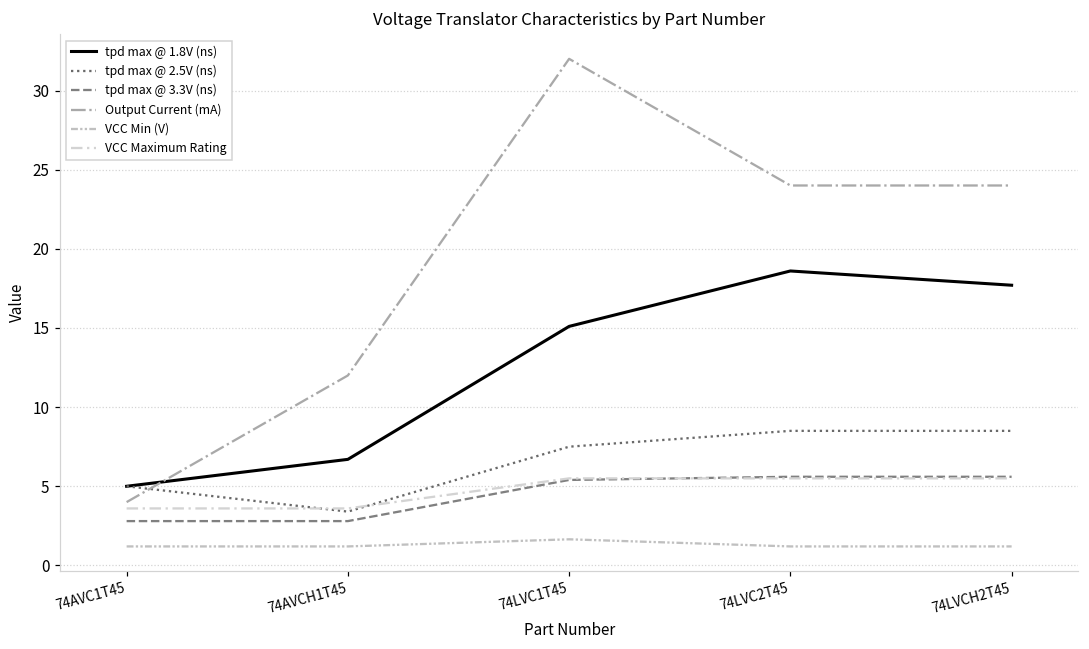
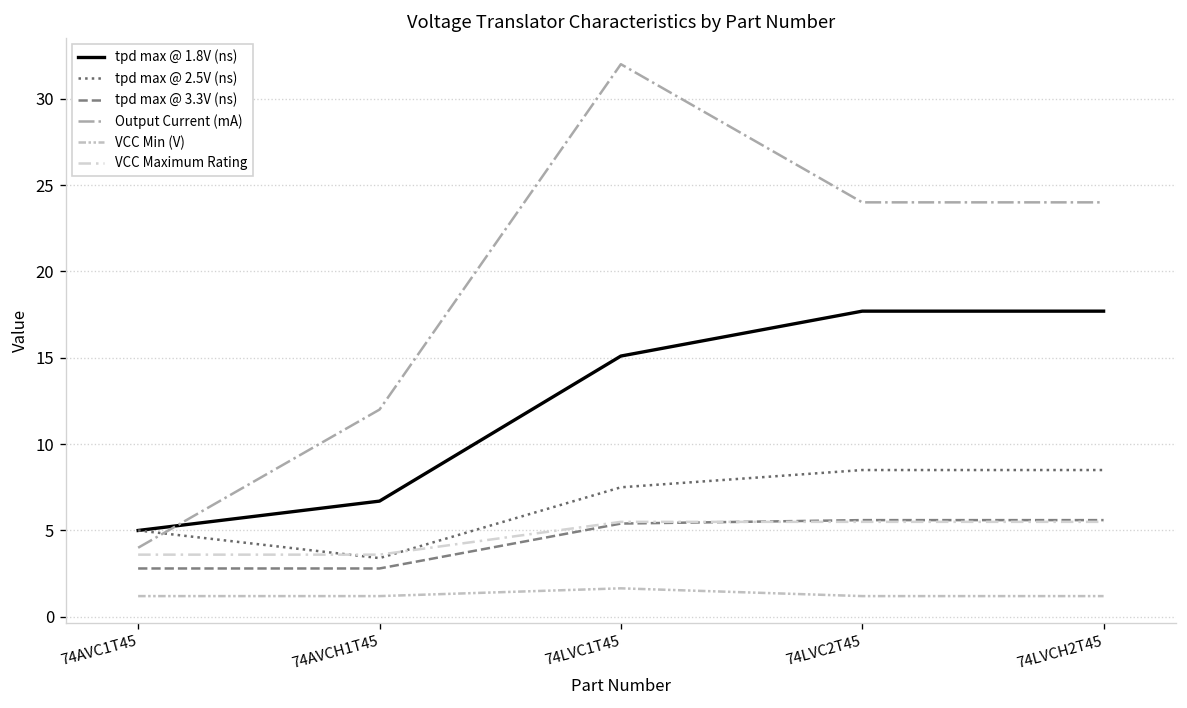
  {
    "tpd max @ 1.8V (ns)": {
      "74AVCH1T45": 6.7,
      "74LVC1T45": 15.1,
-     "74LVC2T45": 18.6,
+     "74LVC2T45": 17.7,
      "74LVCH2T45": 17.7
    }
  }
